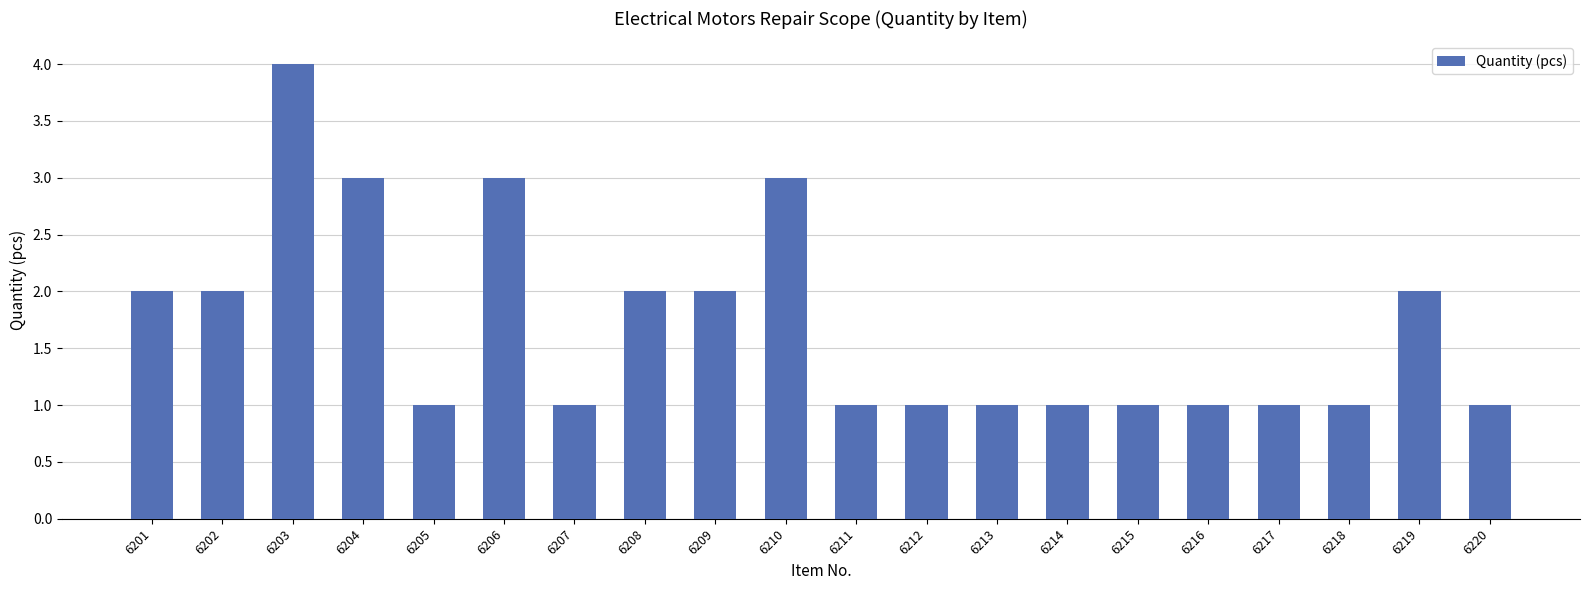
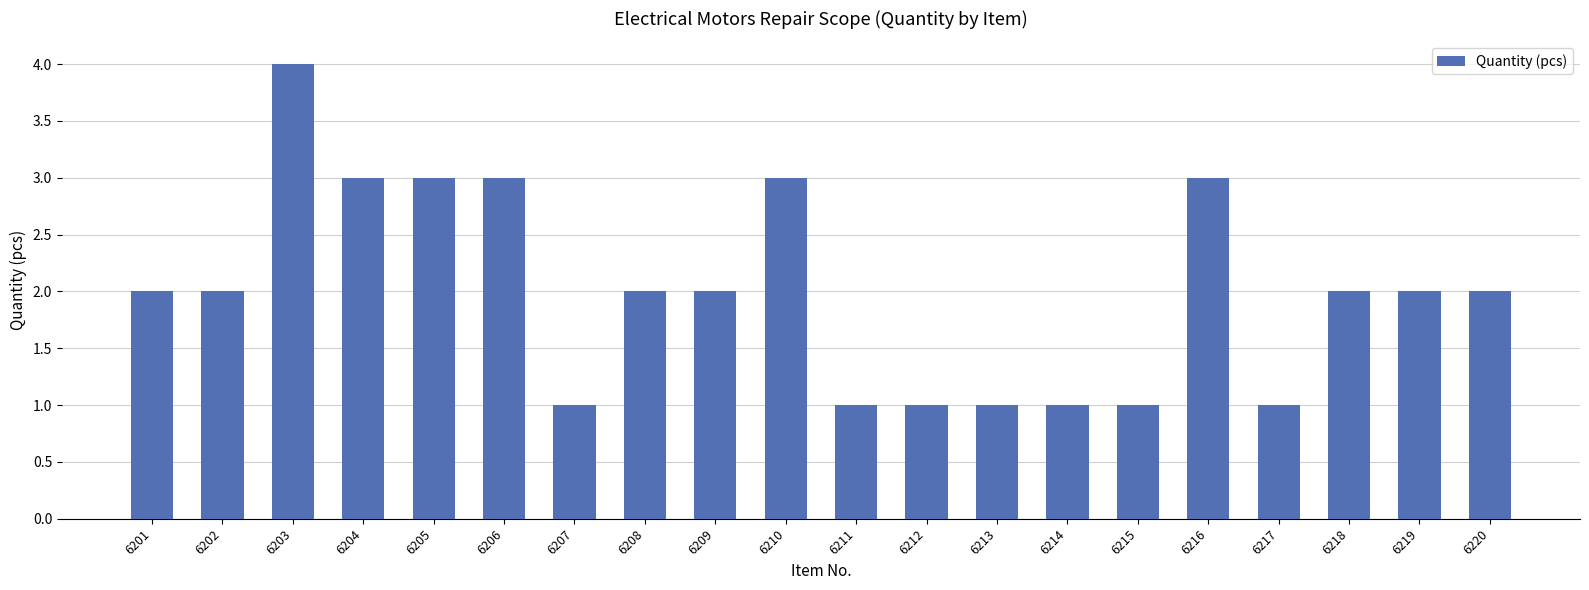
  {
    "6201": 2,
    "6202": 2,
    "6203": 4,
    "6204": 3,
-   "6205": 1,
+   "6205": 3,
    "6206": 3,
    "6207": 1,
    "6208": 2,
    "6209": 2,
    "6210": 3,
    "6211": 1,
    "6212": 1,
    "6213": 1,
    "6214": 1,
    "6215": 1,
-   "6216": 1,
+   "6216": 3,
    "6217": 1,
-   "6218": 1,
+   "6218": 2,
    "6219": 2,
-   "6220": 1
+   "6220": 2
  }
